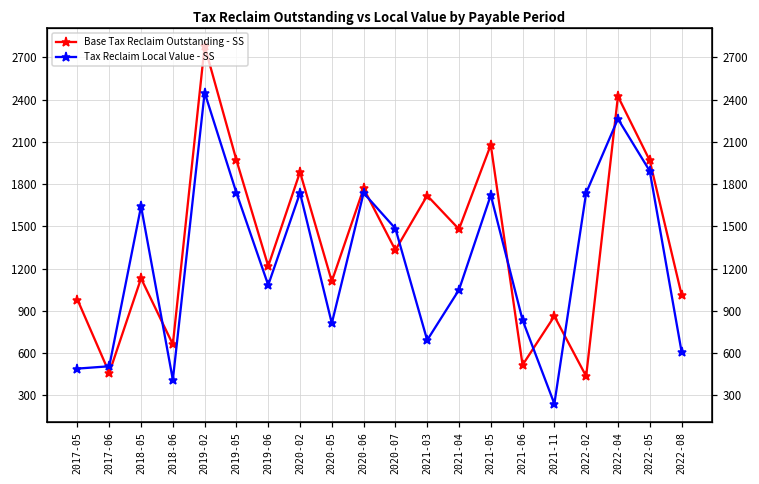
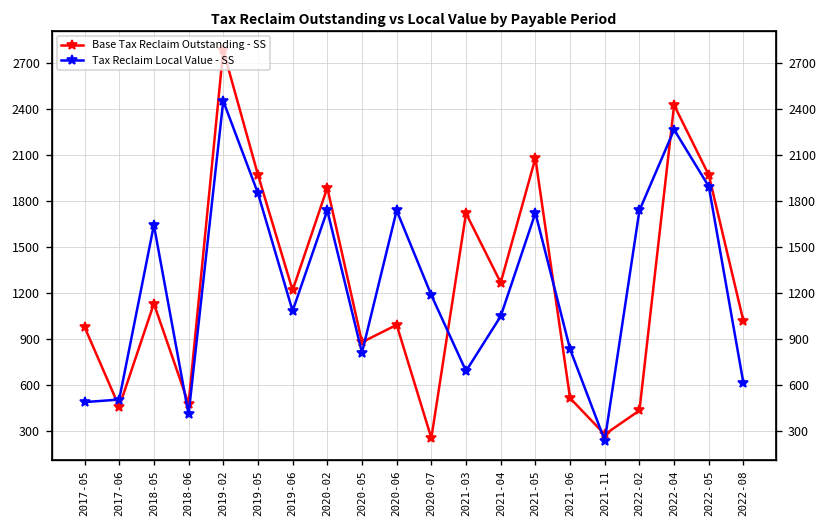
  {
    "Base Tax Reclaim Outstanding - SS": {
      "2017-05": 980,
      "2017-06": 460,
      "2018-05": 1130,
-     "2018-06": 660,
+     "2018-06": 480,
      "2019-05": 1970,
      "2019-06": 1220,
      "2020-02": 1890,
-     "2020-05": 1110,
-     "2020-06": 1770,
-     "2020-07": 1330,
+     "2020-05": 880,
+     "2020-06": 990,
+     "2020-07": 260,
      "2021-03": 1720,
-     "2021-04": 1480,
+     "2021-04": 1270,
      "2021-05": 2080,
      "2021-06": 520,
-     "2021-11": 860,
+     "2021-11": 280,
      "2022-02": 440,
      "2022-04": 2420,
      "2022-05": 1970,
      "2022-08": 1020
    },
    "Tax Reclaim Local Value - SS": {
      "2017-05": 490,
      "2017-06": 510,
      "2018-05": 1640,
      "2018-06": 410,
      "2019-02": 2450,
-     "2019-05": 1740,
+     "2019-05": 1850,
      "2019-06": 1080,
      "2020-02": 1740,
      "2020-05": 810,
      "2020-06": 1740,
-     "2020-07": 1480,
+     "2020-07": 1190,
      "2021-03": 690,
      "2021-04": 1050,
      "2021-05": 1720,
      "2021-06": 830,
      "2021-11": 240,
      "2022-02": 1740,
      "2022-04": 2260,
      "2022-05": 1890,
      "2022-08": 610
    }
  }
